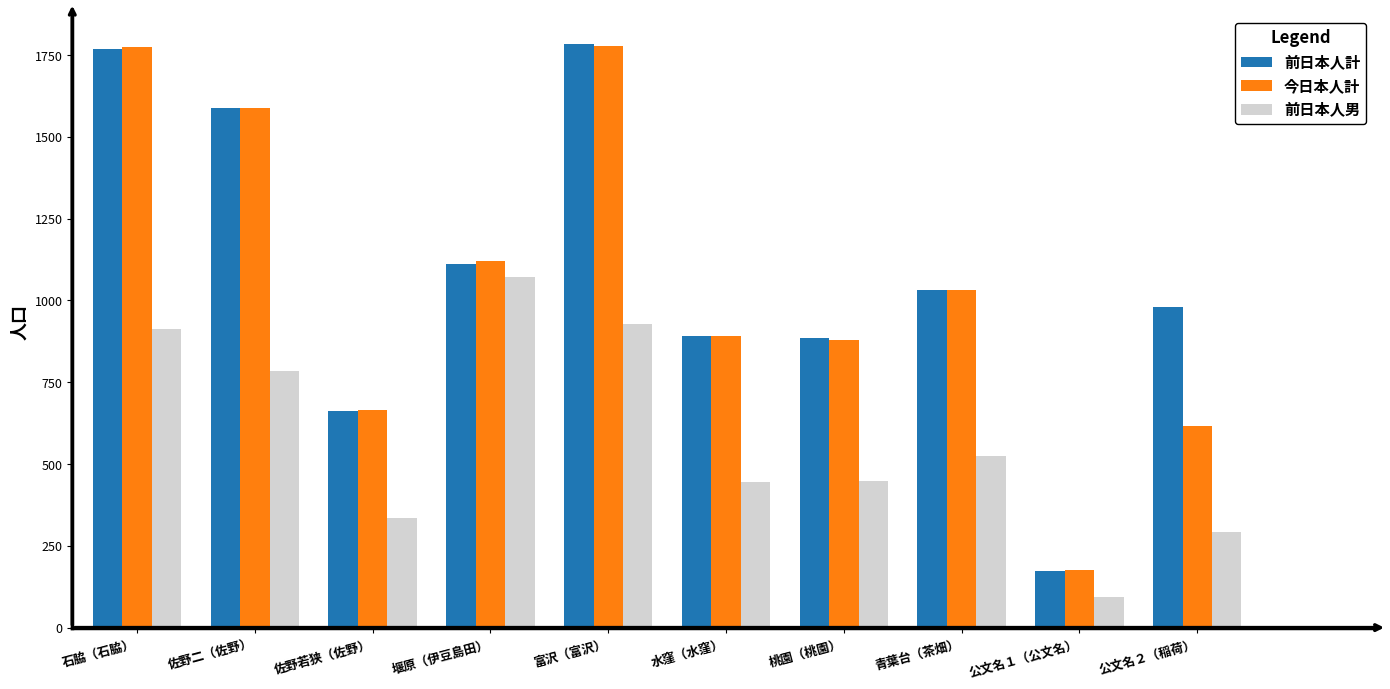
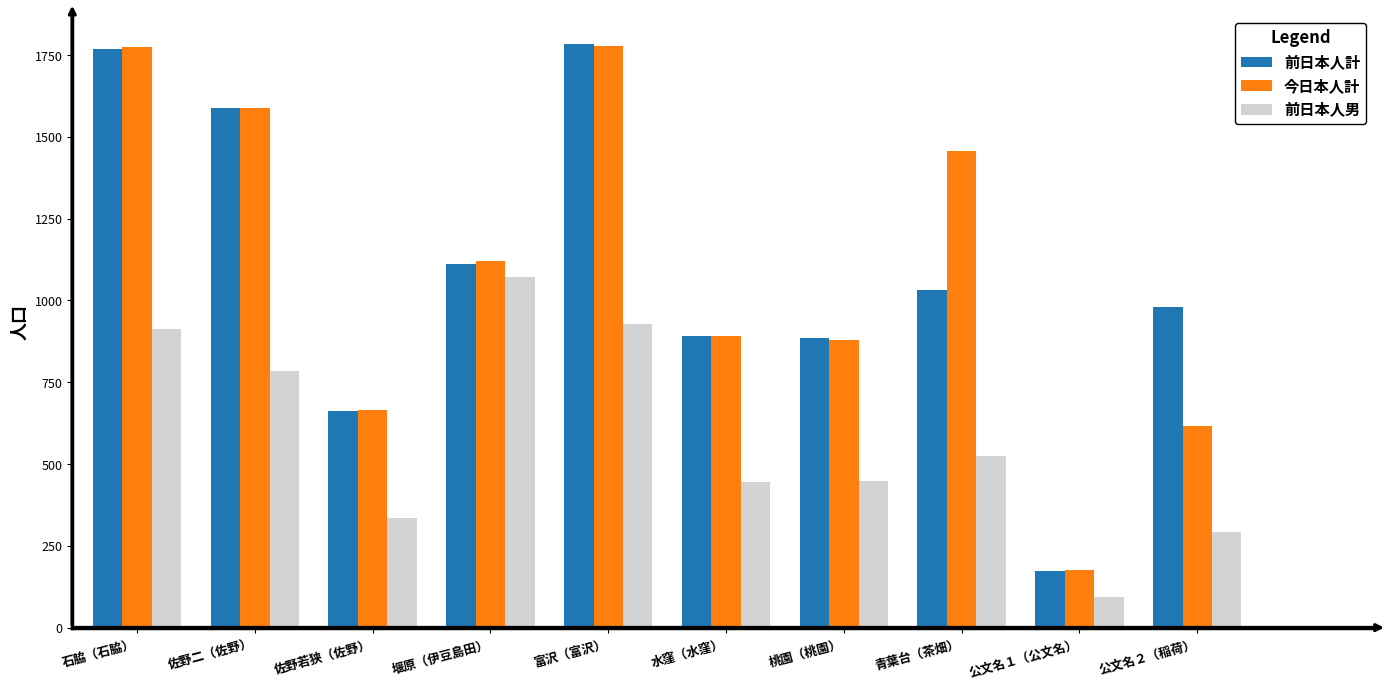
  {
    "前日本人計": {
      "石脇（石脇）": 1770,
      "佐野二（佐野）": 1590,
      "佐野若狭（佐野）": 660,
      "堰原（伊豆島田）": 1110,
      "富沢（富沢）": 1780,
      "水窪（水窪）": 890,
      "桃園（桃園）": 890,
      "青葉台（茶畑）": 1030,
      "公文名１（公文名）": 170,
      "公文名２（稲荷）": 980
    },
    "今日本人計": {
      "石脇（石脇）": 1770,
      "佐野二（佐野）": 1590,
      "佐野若狭（佐野）": 670,
      "堰原（伊豆島田）": 1120,
      "富沢（富沢）": 1780,
      "水窪（水窪）": 890,
      "桃園（桃園）": 880,
-     "青葉台（茶畑）": 1030,
+     "青葉台（茶畑）": 1460,
      "公文名１（公文名）": 180,
      "公文名２（稲荷）": 620
    },
    "前日本人男": {
      "石脇（石脇）": 910,
      "佐野二（佐野）": 780,
      "佐野若狭（佐野）": 340,
      "堰原（伊豆島田）": 1070,
      "富沢（富沢）": 930,
      "水窪（水窪）": 450,
      "桃園（桃園）": 450,
      "青葉台（茶畑）": 530,
      "公文名１（公文名）": 100,
      "公文名２（稲荷）": 290
    }
  }
